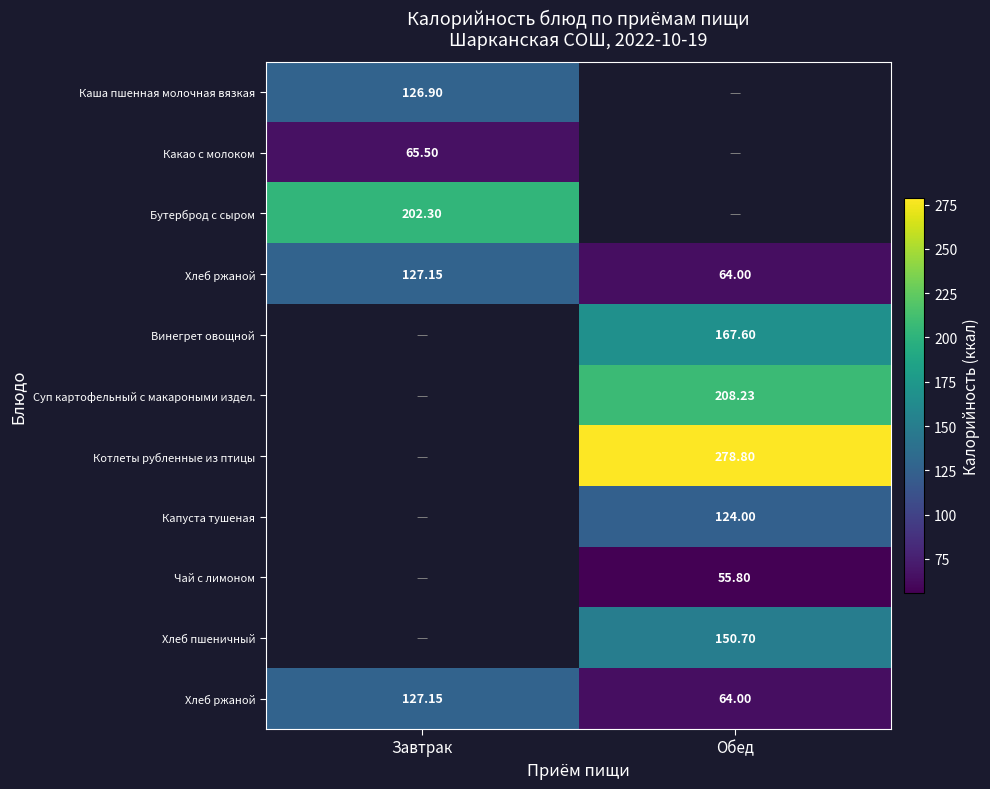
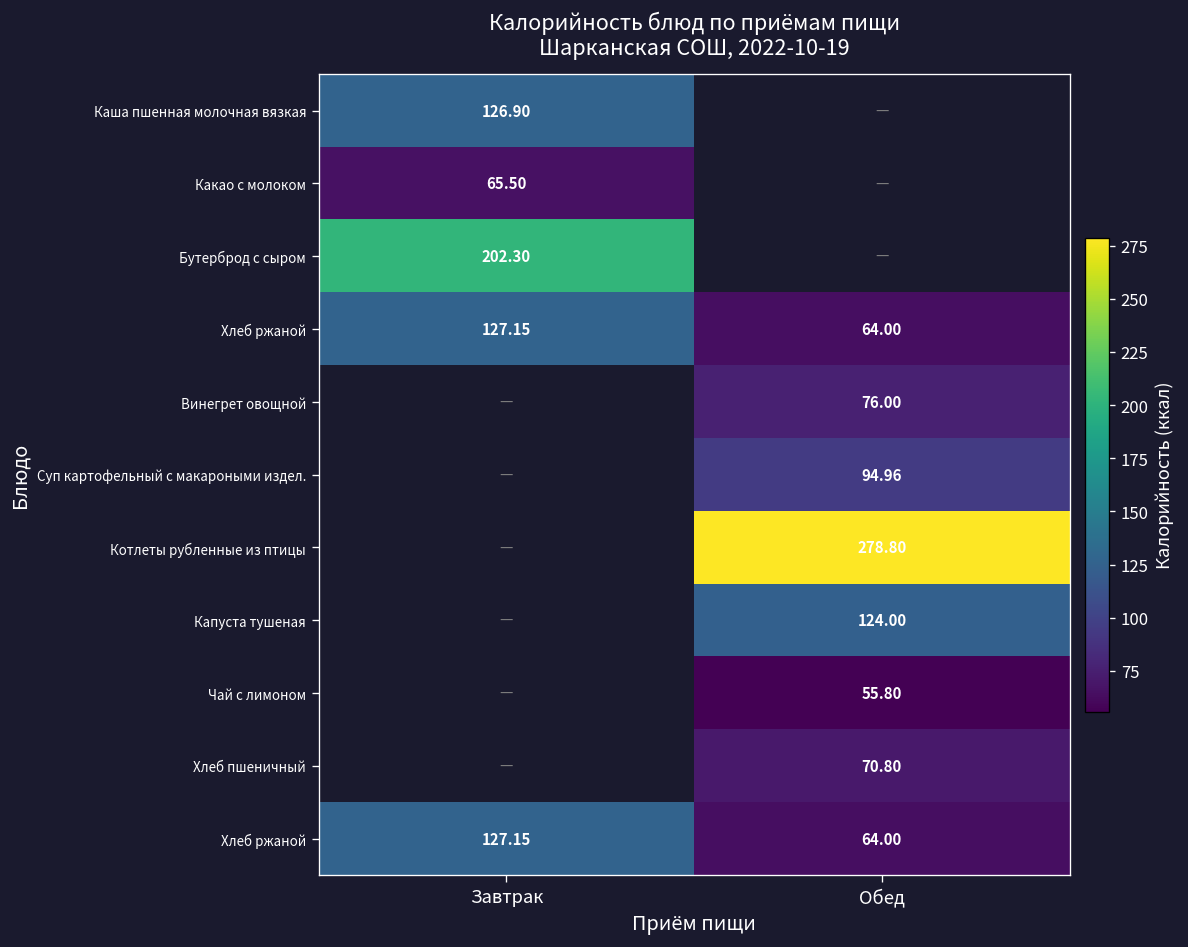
  {
    "Каша пшенная молочная вязкая": {
      "Завтрак": 126.90
    },
    "Какао с молоком": {
      "Завтрак": 65.50
    },
    "Бутерброд с сыром": {
      "Завтрак": 202.30
    },
    "Винегрет овощной": {
-     "Обед": 167.60
+     "Обед": 76.00
    },
    "Суп картофельный с макароными издел.": {
-     "Обед": 208.23
+     "Обед": 94.96
    },
    "Котлеты рубленные из птицы": {
      "Обед": 278.80
    },
    "Капуста тушеная": {
      "Обед": 124.00
    },
    "Чай с лимоном": {
      "Обед": 55.80
    },
    "Хлеб пшеничный": {
-     "Обед": 150.70
+     "Обед": 70.80
    }
  }
